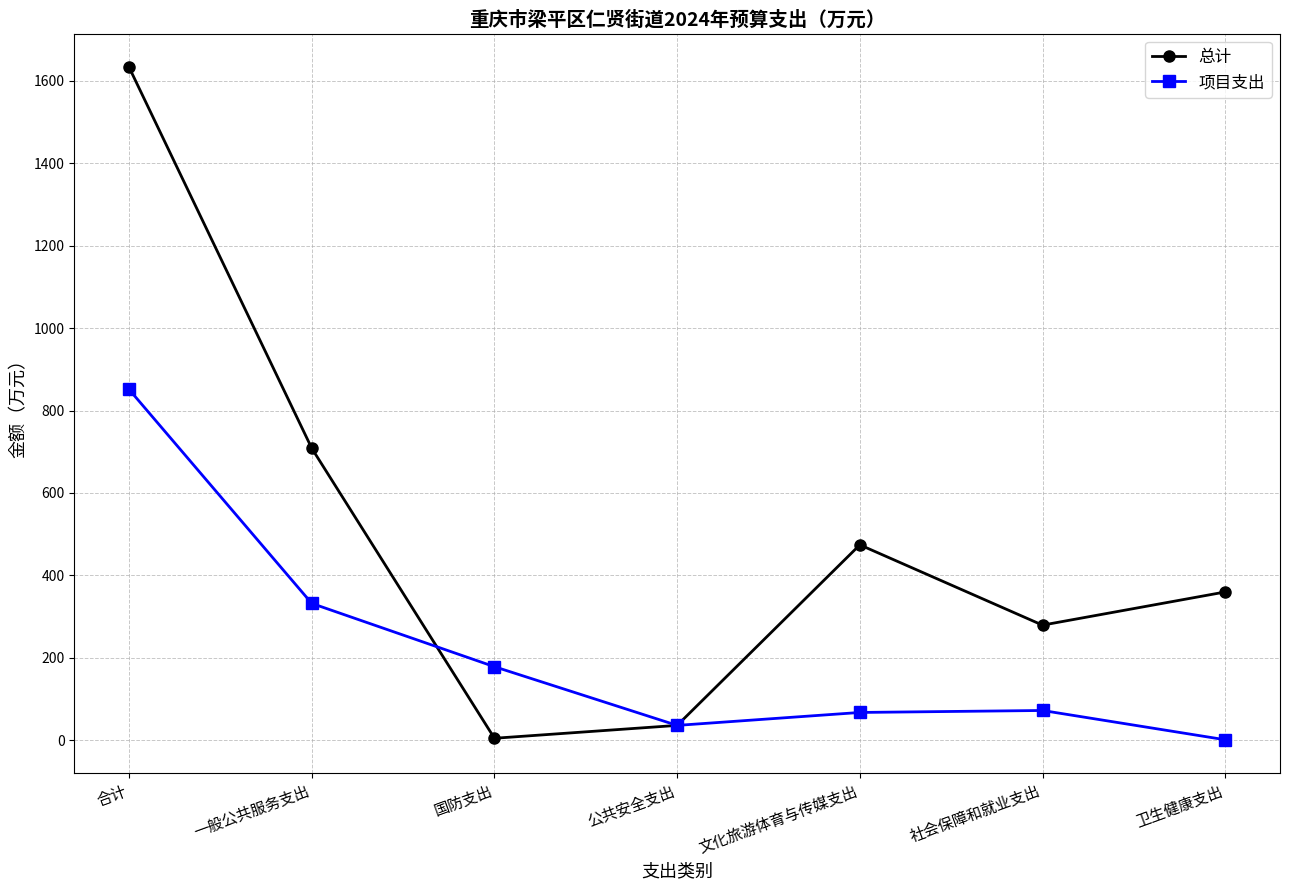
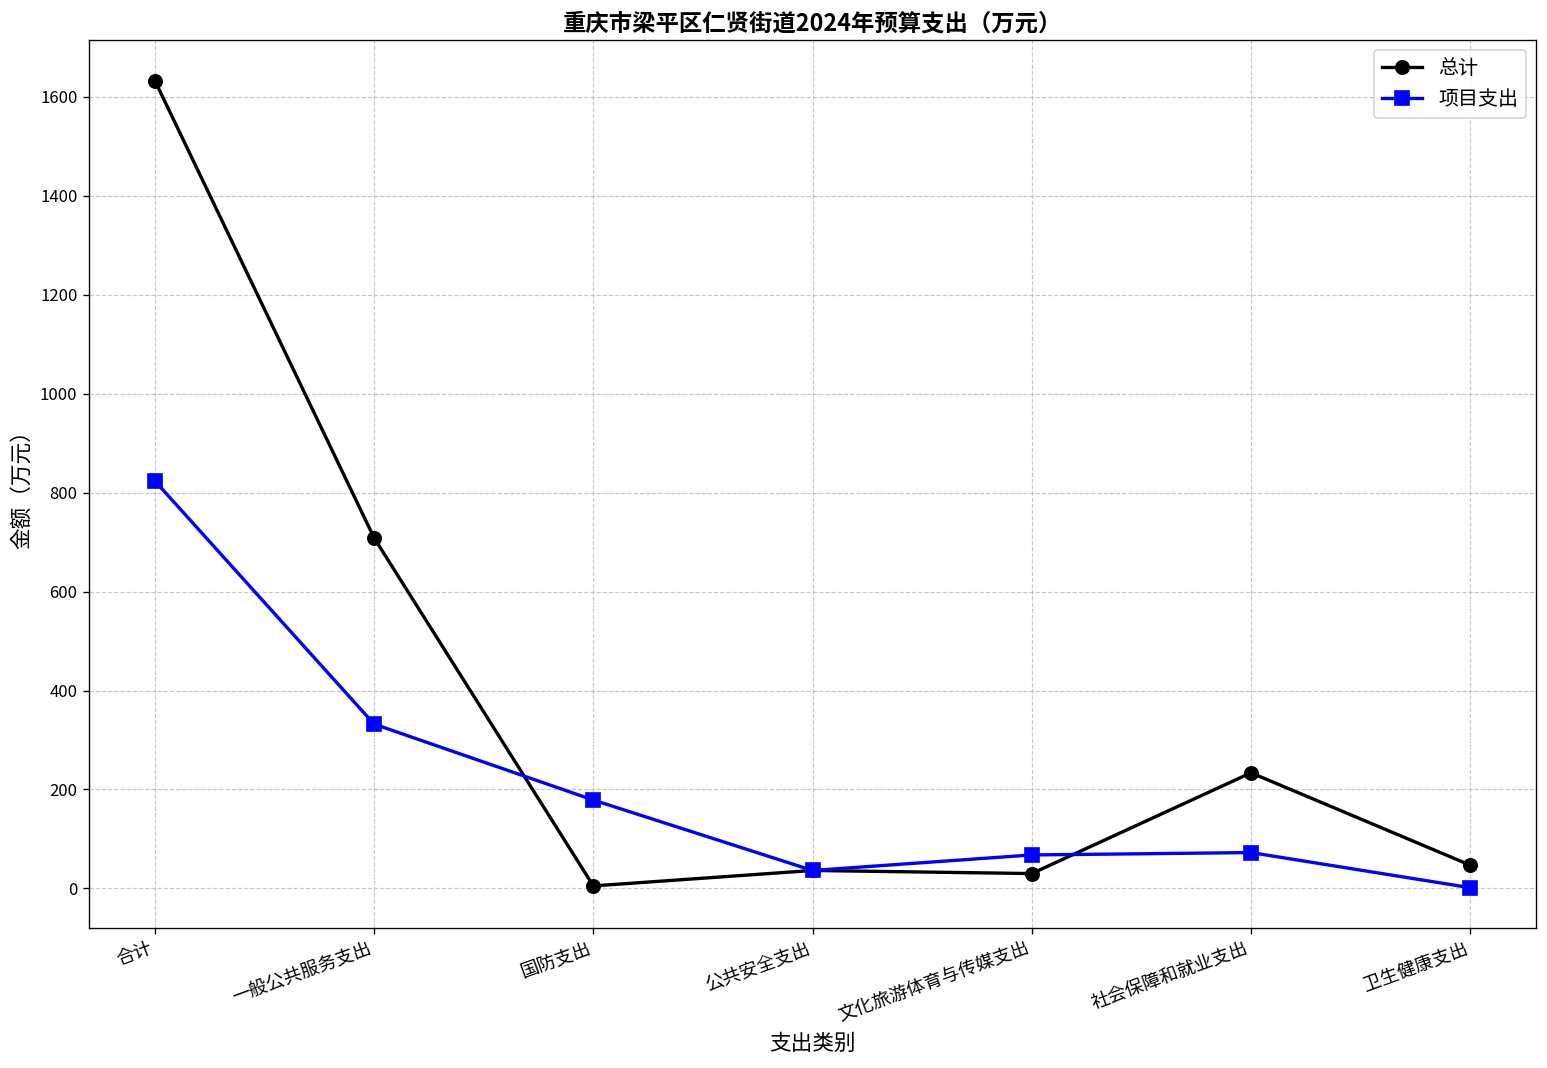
  {
    "总计": {
      "合计": 1630,
      "一般公共服务支出": 710,
      "国防支出": 10,
-     "文化旅游体育与传媒支出": 470,
-     "社会保障和就业支出": 280,
-     "卫生健康支出": 360
+     "文化旅游体育与传媒支出": 30,
+     "社会保障和就业支出": 230,
+     "卫生健康支出": 50
    },
    "项目支出": {
-     "合计": 850,
+     "合计": 820,
      "一般公共服务支出": 330,
      "国防支出": 180,
      "文化旅游体育与传媒支出": 70,
      "社会保障和就业支出": 70,
      "卫生健康支出": 0
    }
  }
